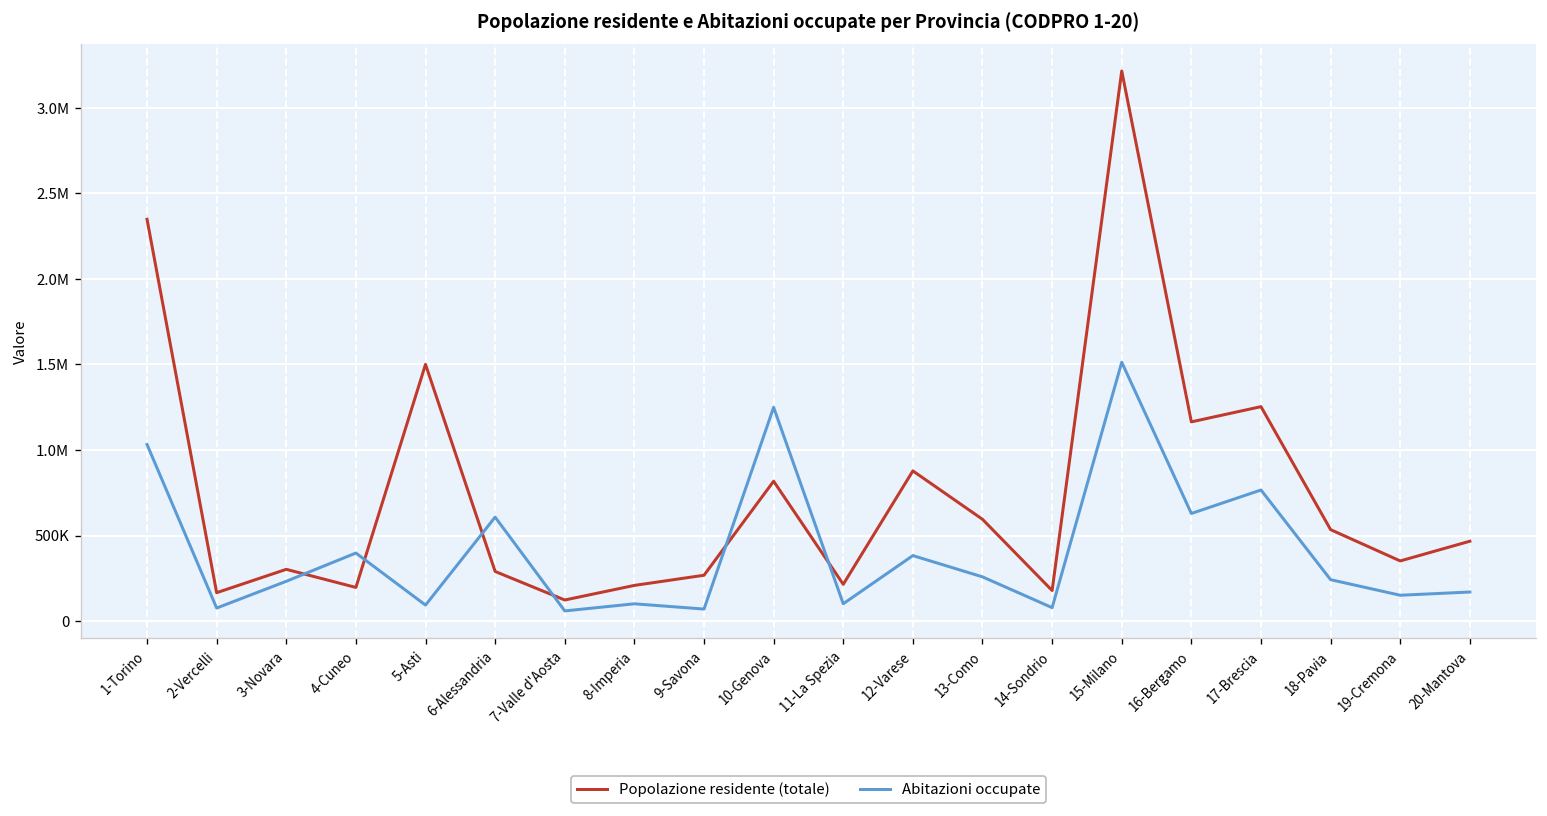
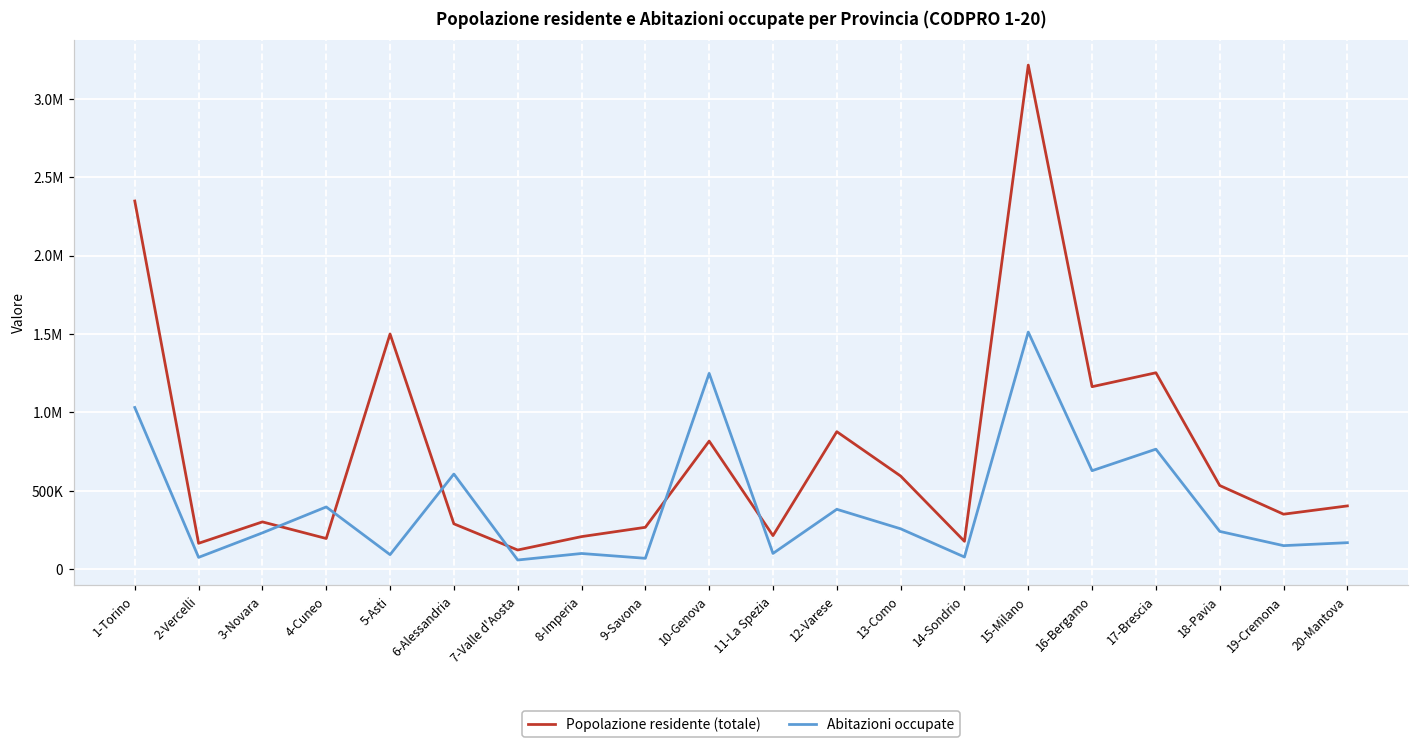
  {
    "Popolazione residente (totale)": {
      "1-Torino": 2350000,
      "2-Vercelli": 170000,
      "3-Novara": 300000,
      "4-Cuneo": 200000,
      "5-Asti": 1500000,
      "6-Alessandria": 290000,
      "7-Valle d'Aosta": 120000,
      "8-Imperia": 210000,
      "9-Savona": 270000,
      "10-Genova": 820000,
      "11-La Spezia": 220000,
      "12-Varese": 880000,
      "13-Como": 590000,
      "14-Sondrio": 180000,
      "15-Milano": 3210000,
      "16-Bergamo": 1160000,
      "17-Brescia": 1250000,
      "18-Pavia": 530000,
      "19-Cremona": 350000,
-     "20-Mantova": 470000
+     "20-Mantova": 400000
    },
    "Abitazioni occupate": {
      "1-Torino": 1030000,
      "2-Vercelli": 80000,
      "3-Novara": 230000,
      "4-Cuneo": 400000,
      "5-Asti": 90000,
      "6-Alessandria": 610000,
      "7-Valle d'Aosta": 60000,
      "8-Imperia": 100000,
      "9-Savona": 70000,
      "10-Genova": 1250000,
      "11-La Spezia": 100000,
      "12-Varese": 380000,
      "13-Como": 260000,
      "14-Sondrio": 80000,
      "15-Milano": 1510000,
      "16-Bergamo": 630000,
      "17-Brescia": 770000,
      "18-Pavia": 240000,
      "19-Cremona": 150000,
      "20-Mantova": 170000
    }
  }
